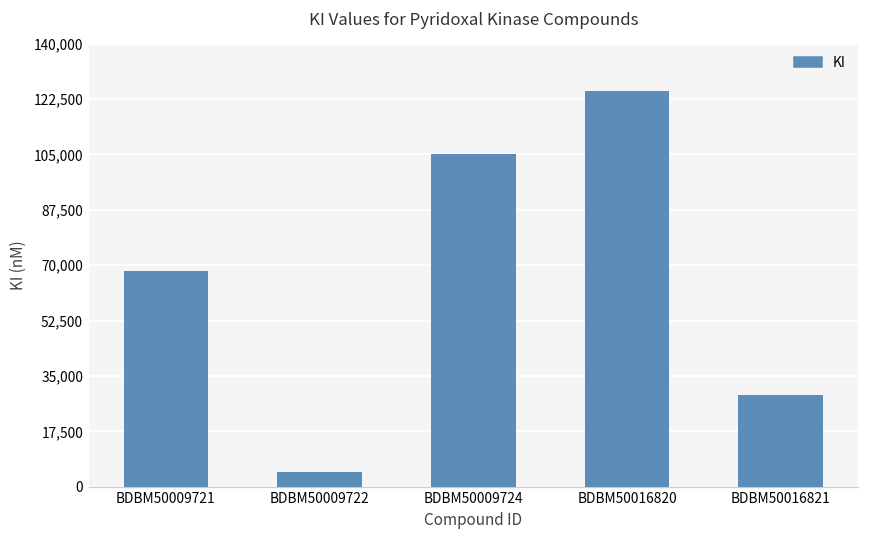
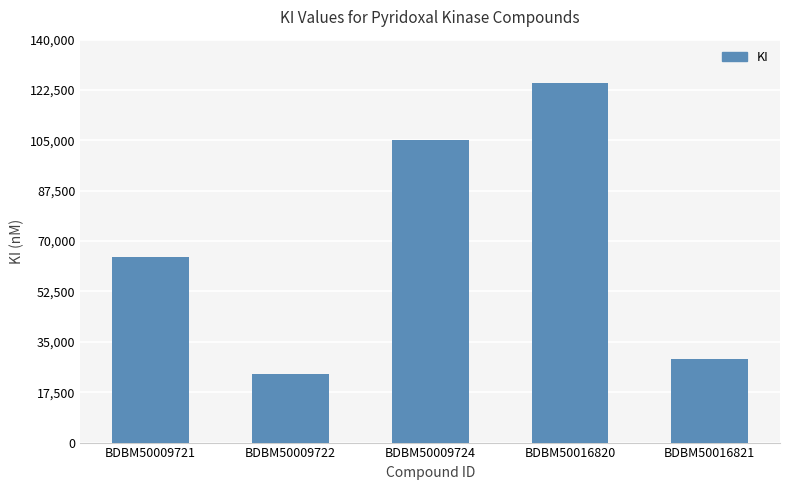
  {
-   "BDBM50009721": "68,000",
-   "BDBM50009722": "5,000",
+   "BDBM50009721": "64,000",
+   "BDBM50009722": "24,000",
    "BDBM50009724": "105,000",
    "BDBM50016820": "125,000",
    "BDBM50016821": "29,000"
  }
